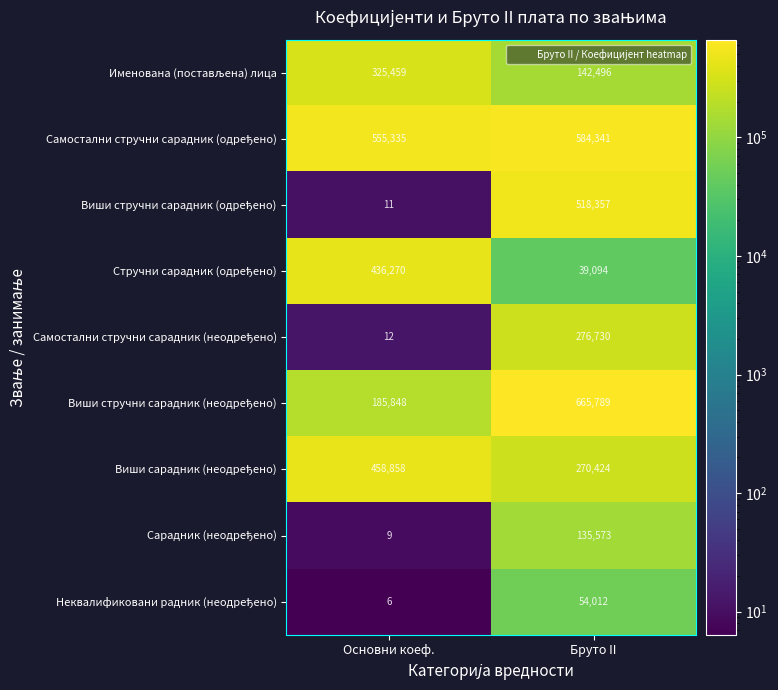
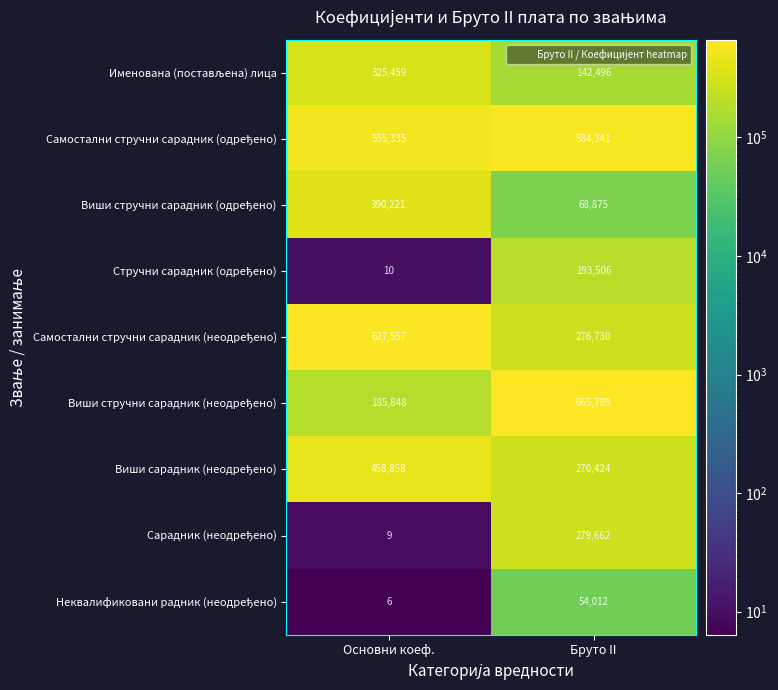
  {
    "Именована (постављена) лица": {
      "Основни коеф.": "325,459",
      "Бруто II": "142,496"
    },
    "Самостални стручни сарадник (одређено)": {
      "Основни коеф.": "555,335",
      "Бруто II": "584,341"
    },
    "Виши стручни сарадник (одређено)": {
-     "Основни коеф.": "11",
-     "Бруто II": "518,357"
+     "Основни коеф.": "390,221",
+     "Бруто II": "68,875"
    },
    "Стручни сарадник (одређено)": {
-     "Основни коеф.": "436,270",
-     "Бруто II": "39,094"
+     "Основни коеф.": "10",
+     "Бруто II": "193,506"
    },
    "Самостални стручни сарадник (неодређено)": {
-     "Основни коеф.": "12",
+     "Основни коеф.": "627,557",
      "Бруто II": "276,730"
    },
    "Виши стручни сарадник (неодређено)": {
      "Основни коеф.": "185,848",
      "Бруто II": "665,789"
    },
    "Виши сарадник (неодређено)": {
      "Основни коеф.": "458,858",
      "Бруто II": "270,424"
    },
    "Сарадник (неодређено)": {
      "Основни коеф.": "9",
-     "Бруто II": "135,573"
+     "Бруто II": "279,662"
    },
    "Неквалификовани радник (неодређено)": {
      "Основни коеф.": "6",
      "Бруто II": "54,012"
    }
  }
